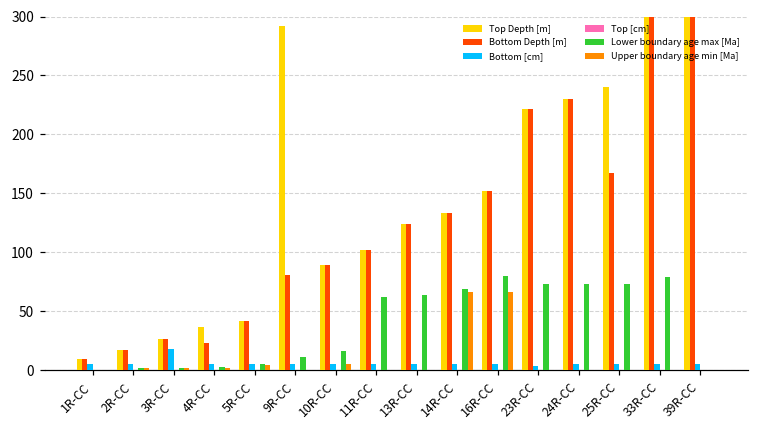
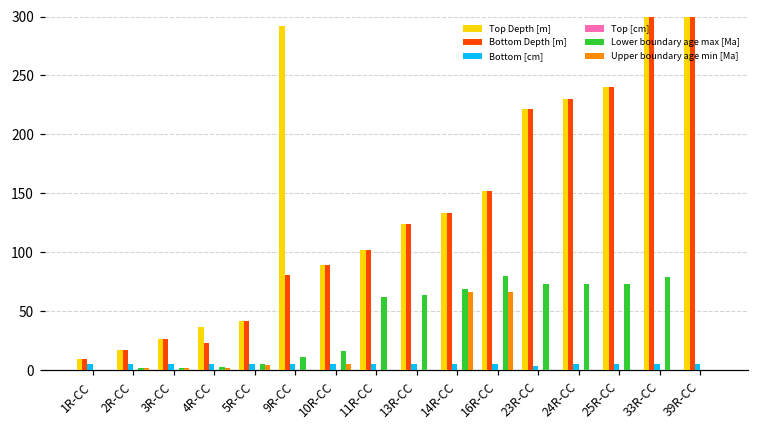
  {
    "Top Depth [m]": {
      "1R-CC": 9,
      "2R-CC": 18,
      "3R-CC": 27,
      "4R-CC": 37,
      "5R-CC": 42,
      "9R-CC": 292,
      "10R-CC": 89,
      "11R-CC": 102,
      "13R-CC": 124,
      "14R-CC": 134,
      "16R-CC": 152,
      "23R-CC": 222,
      "24R-CC": 230,
      "25R-CC": 240
    },
    "Bottom Depth [m]": {
      "1R-CC": 9,
      "2R-CC": 18,
      "3R-CC": 27,
      "4R-CC": 23,
      "5R-CC": 42,
      "9R-CC": 81,
      "10R-CC": 90,
      "11R-CC": 102,
      "13R-CC": 124,
      "14R-CC": 134,
      "16R-CC": 152,
      "23R-CC": 222,
      "24R-CC": 230,
-     "25R-CC": 167
+     "25R-CC": 240
    },
    "Bottom [cm]": {
      "1R-CC": 5,
      "2R-CC": 5,
-     "3R-CC": 18,
+     "3R-CC": 5,
      "4R-CC": 5,
      "5R-CC": 5,
      "9R-CC": 5,
      "10R-CC": 5,
      "11R-CC": 5,
      "13R-CC": 5,
      "14R-CC": 5,
      "16R-CC": 5,
      "23R-CC": 4,
      "24R-CC": 5,
      "25R-CC": 5,
      "33R-CC": 5,
      "39R-CC": 5
    },
    "Top [cm]": {
      "1R-CC": 0,
      "2R-CC": 0,
      "3R-CC": 0,
      "4R-CC": 0,
      "5R-CC": 0,
      "9R-CC": 0,
      "10R-CC": 0,
      "11R-CC": 0,
      "13R-CC": 0,
      "14R-CC": 0,
      "16R-CC": 0,
      "23R-CC": 0,
      "24R-CC": 0,
      "25R-CC": 0,
      "33R-CC": 0,
      "39R-CC": 0
    },
    "Lower boundary age max [Ma]": {
      "4R-CC": 3,
      "5R-CC": 6,
      "9R-CC": 12,
      "10R-CC": 16,
      "11R-CC": 62,
      "13R-CC": 64,
      "14R-CC": 69,
      "16R-CC": 80,
      "23R-CC": 73,
      "24R-CC": 73,
      "25R-CC": 73,
      "33R-CC": 79,
      "39R-CC": 0
    },
    "Upper boundary age min [Ma]": {
      "1R-CC": 0,
      "5R-CC": 5,
      "9R-CC": 0,
      "10R-CC": 5,
      "11R-CC": 0,
      "13R-CC": 0,
      "14R-CC": 66,
      "16R-CC": 66,
      "23R-CC": 0,
      "24R-CC": 0,
      "25R-CC": 0,
      "33R-CC": 0,
      "39R-CC": 0
    }
  }
